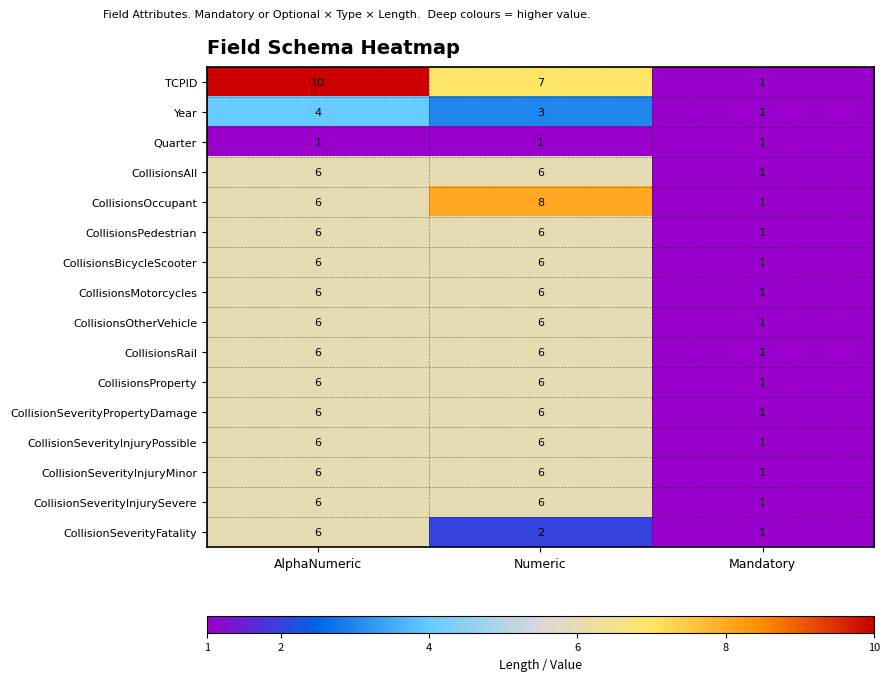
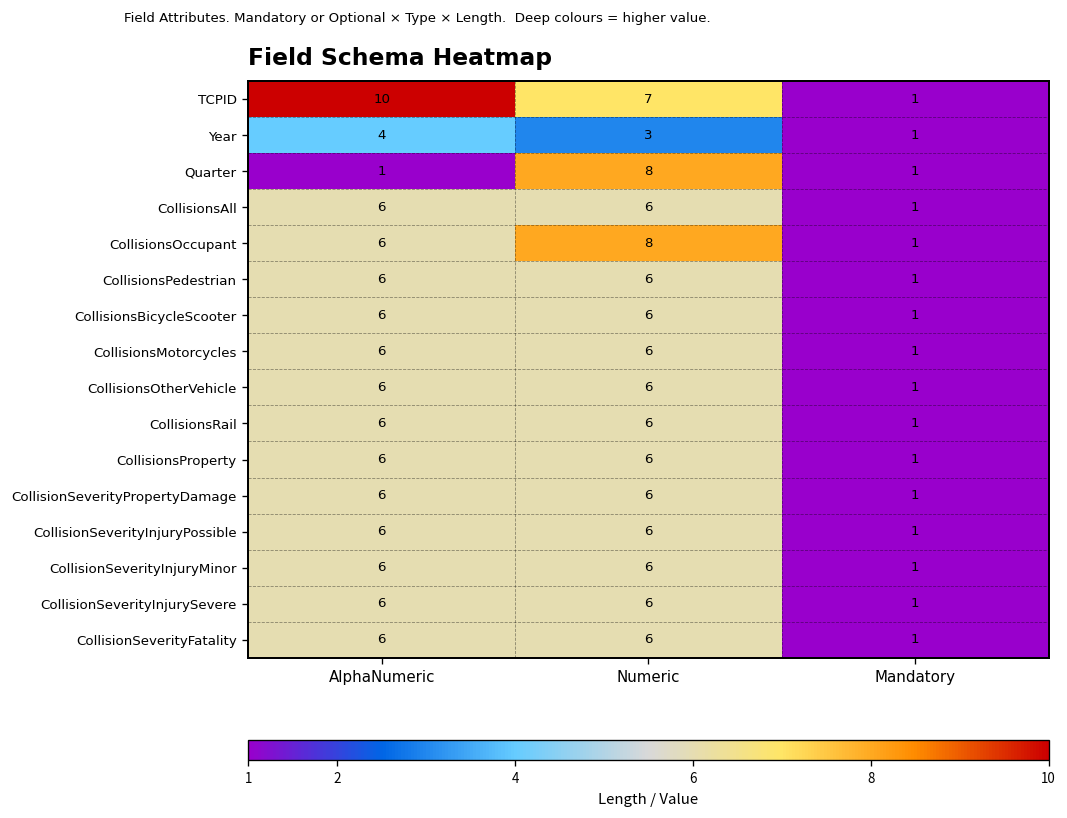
  {
    "TCPID": {
      "AlphaNumeric": 10,
      "Numeric": 7,
      "Mandatory": 1
    },
    "Year": {
      "AlphaNumeric": 4,
      "Numeric": 3,
      "Mandatory": 1
    },
    "Quarter": {
      "AlphaNumeric": 1,
-     "Numeric": 1,
+     "Numeric": 8,
      "Mandatory": 1
    },
    "CollisionsAll": {
      "AlphaNumeric": 6,
      "Numeric": 6,
      "Mandatory": 1
    },
    "CollisionsOccupant": {
      "AlphaNumeric": 6,
      "Numeric": 8,
      "Mandatory": 1
    },
    "CollisionsPedestrian": {
      "AlphaNumeric": 6,
      "Numeric": 6,
      "Mandatory": 1
    },
    "CollisionsBicycleScooter": {
      "AlphaNumeric": 6,
      "Numeric": 6,
      "Mandatory": 1
    },
    "CollisionsMotorcycles": {
      "AlphaNumeric": 6,
      "Numeric": 6,
      "Mandatory": 1
    },
    "CollisionsOtherVehicle": {
      "AlphaNumeric": 6,
      "Numeric": 6,
      "Mandatory": 1
    },
    "CollisionsRail": {
      "AlphaNumeric": 6,
      "Numeric": 6,
      "Mandatory": 1
    },
    "CollisionsProperty": {
      "AlphaNumeric": 6,
      "Numeric": 6,
      "Mandatory": 1
    },
    "CollisionSeverityPropertyDamage": {
      "AlphaNumeric": 6,
      "Numeric": 6,
      "Mandatory": 1
    },
    "CollisionSeverityInjuryPossible": {
      "AlphaNumeric": 6,
      "Numeric": 6,
      "Mandatory": 1
    },
    "CollisionSeverityInjuryMinor": {
      "AlphaNumeric": 6,
      "Numeric": 6,
      "Mandatory": 1
    },
    "CollisionSeverityInjurySevere": {
      "AlphaNumeric": 6,
      "Numeric": 6,
      "Mandatory": 1
    },
    "CollisionSeverityFatality": {
      "AlphaNumeric": 6,
-     "Numeric": 2,
+     "Numeric": 6,
      "Mandatory": 1
    }
  }
